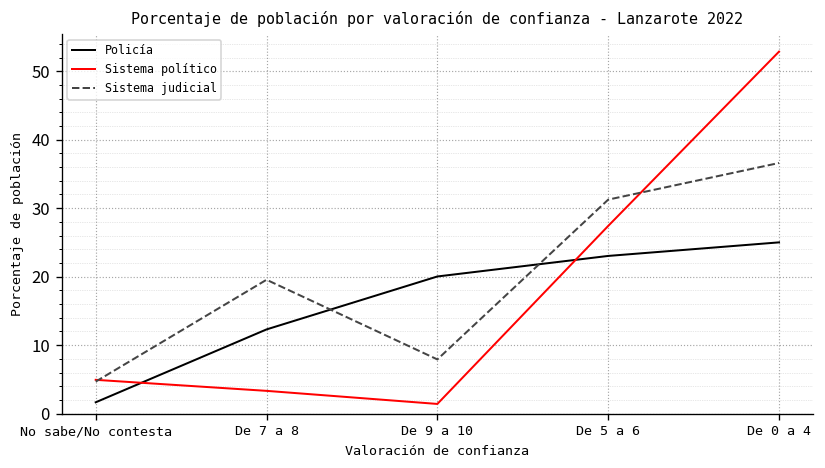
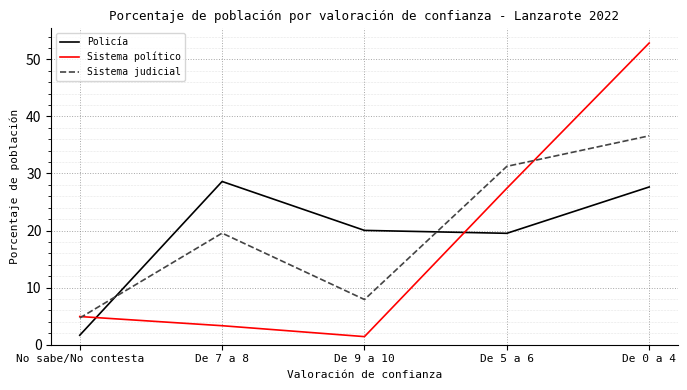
  {
    "Policía": {
      "No sabe/No contesta": 2,
-     "De 7 a 8": 12,
+     "De 7 a 8": 29,
      "De 9 a 10": 20,
-     "De 5 a 6": 23,
-     "De 0 a 4": 25
+     "De 5 a 6": 20,
+     "De 0 a 4": 28
    },
    "Sistema político": {
      "De 7 a 8": 3,
      "De 9 a 10": 1,
      "De 5 a 6": 27,
      "De 0 a 4": 53
    },
    "Sistema judicial": {
      "De 7 a 8": 20,
      "De 9 a 10": 8,
      "De 5 a 6": 31,
      "De 0 a 4": 37
    }
  }
